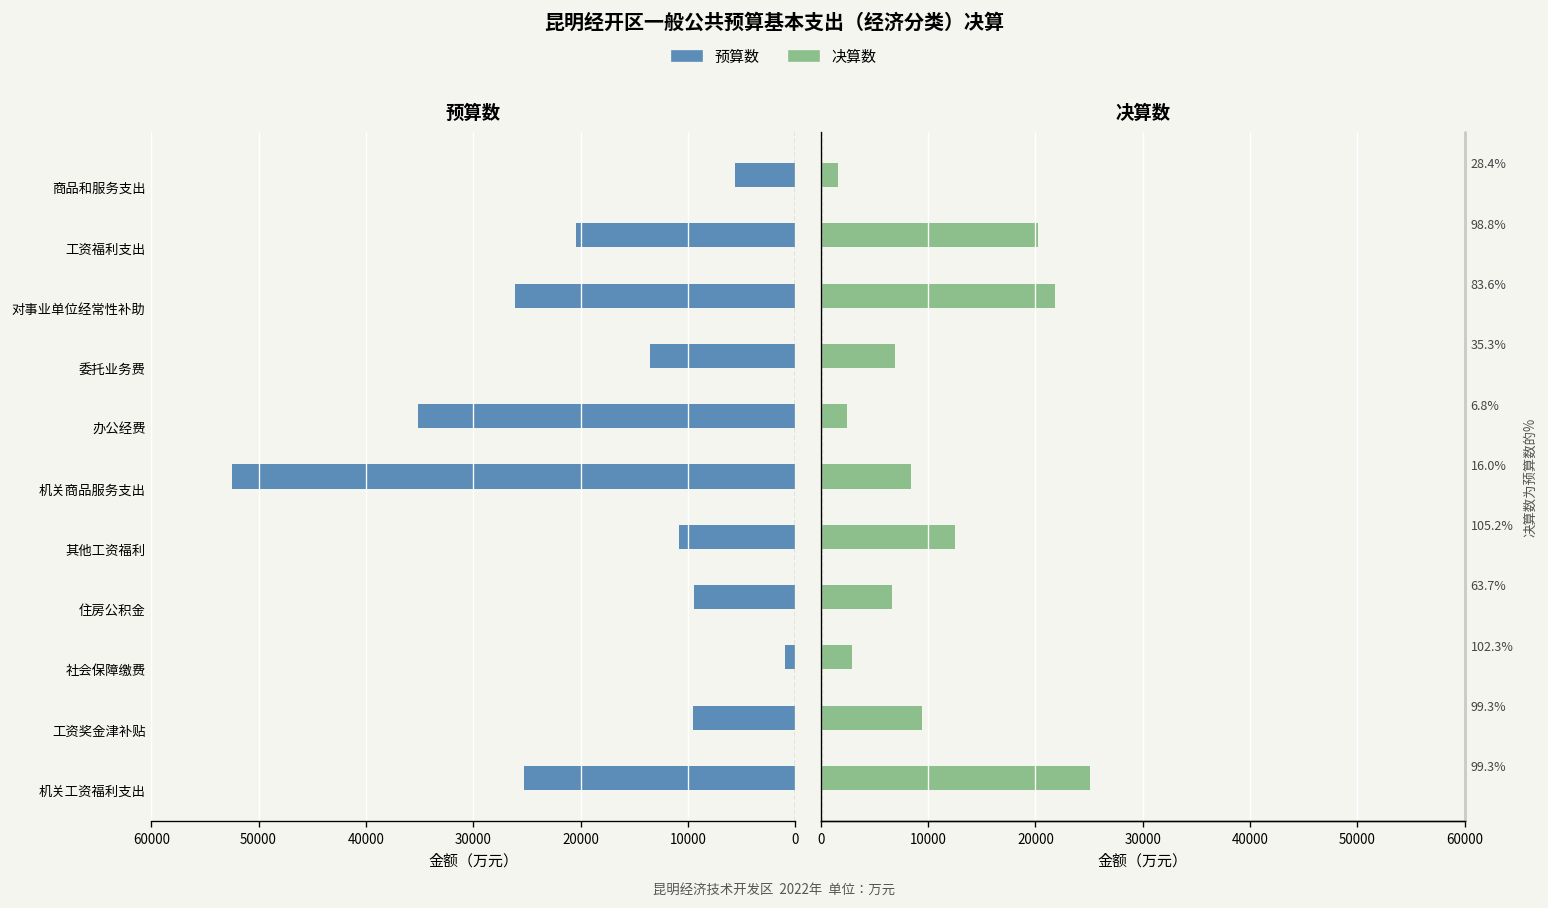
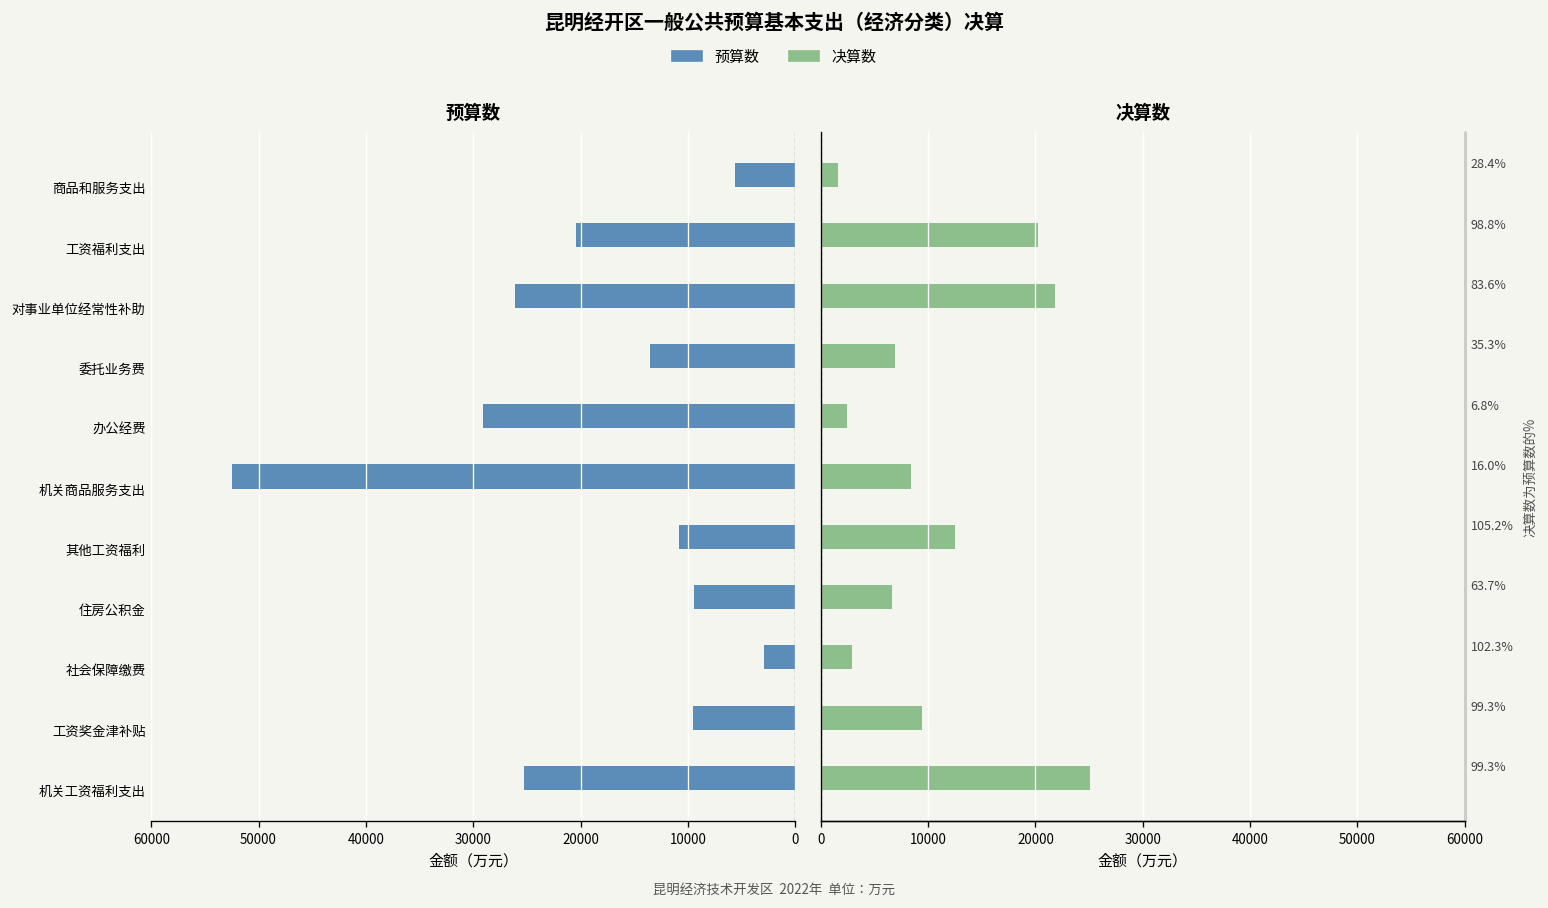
  {
    "预算数": {
      "商品和服务支出": 6000,
      "工资福利支出": 20000,
      "对事业单位经常性补助": 26000,
      "委托业务费": 14000,
-     "办公经费": 35000,
+     "办公经费": 29000,
      "机关商品服务支出": 52000,
      "其他工资福利": 11000,
      "住房公积金": 9000,
-     "社会保障缴费": 1000,
+     "社会保障缴费": 3000,
      "工资奖金津补贴": 10000,
      "机关工资福利支出": 25000
    },
    "决算数": {
      "28.4%": 2000,
      "98.8%": 20000,
      "83.6%": 22000,
      "35.3%": 7000,
      "6.8%": 2000,
      "16.0%": 8000,
      "105.2%": 12000,
      "63.7%": 7000,
      "102.3%": 3000
    }
  }
